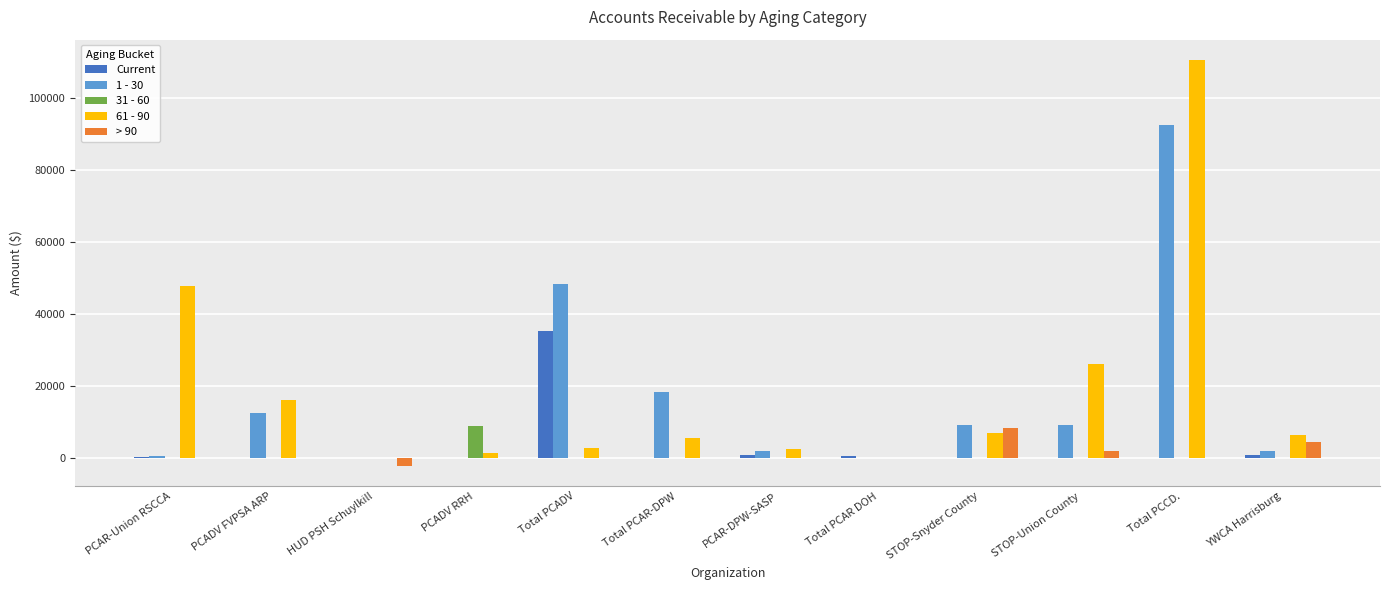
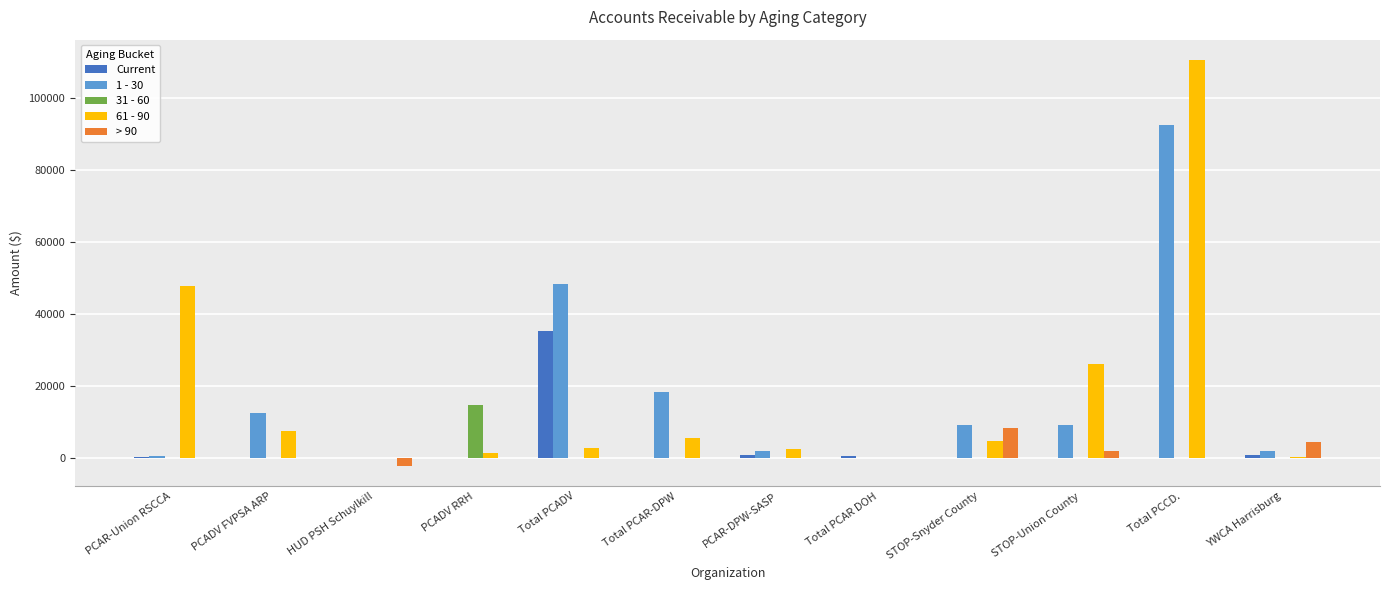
  {
    "31 - 60": {
      "PCAR-Union RSCCA": 0,
      "PCADV FVPSA ARP": 0,
      "HUD PSH Schuylkill": 0,
-     "PCADV RRH": 9000,
+     "PCADV RRH": 15000,
      "Total PCADV": 0,
      "Total PCAR-DPW": 0,
      "PCAR-DPW-SASP": 0,
      "Total PCAR DOH": 0,
      "STOP-Snyder County": 0,
      "STOP-Union County": 0,
      "Total PCCD.": 0,
      "YWCA Harrisburg": 0
    },
    "61 - 90": {
      "PCAR-Union RSCCA": 48000,
-     "PCADV FVPSA ARP": 16000,
+     "PCADV FVPSA ARP": 8000,
      "HUD PSH Schuylkill": 0,
      "PCADV RRH": 1000,
      "Total PCADV": 3000,
      "Total PCAR-DPW": 6000,
      "PCAR-DPW-SASP": 3000,
      "Total PCAR DOH": 0,
-     "STOP-Snyder County": 7000,
+     "STOP-Snyder County": 5000,
      "STOP-Union County": 26000,
      "Total PCCD.": 110000,
-     "YWCA Harrisburg": 6000
+     "YWCA Harrisburg": 0
    },
    "> 90": {
      "PCAR-Union RSCCA": 0,
      "PCADV FVPSA ARP": 0,
      "HUD PSH Schuylkill": -2000,
      "PCADV RRH": 0,
      "Total PCADV": 0,
      "Total PCAR-DPW": 0,
      "PCAR-DPW-SASP": 0,
      "Total PCAR DOH": 0,
      "STOP-Snyder County": 8000,
      "STOP-Union County": 2000,
      "Total PCCD.": 0,
      "YWCA Harrisburg": 4000
    }
  }
